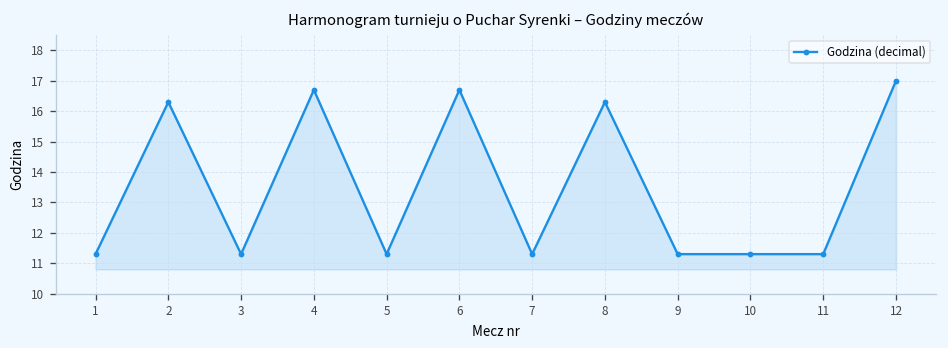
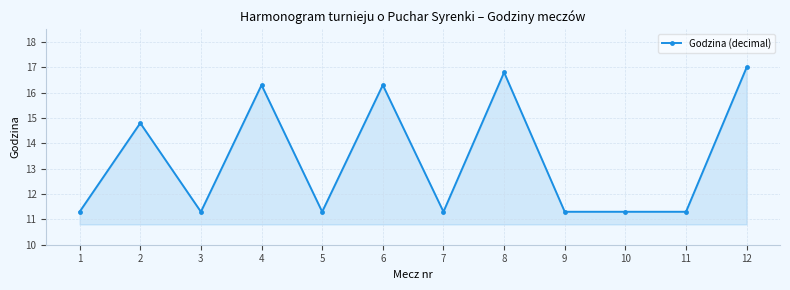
  {
    "1": 11.3,
-   "2": 16.3,
+   "2": 14.8,
    "3": 11.3,
-   "4": 16.7,
+   "4": 16.3,
    "5": 11.3,
-   "6": 16.7,
+   "6": 16.3,
    "7": 11.3,
-   "8": 16.3,
+   "8": 16.8,
    "9": 11.3,
    "10": 11.3,
    "11": 11.3,
    "12": 17.0
  }
